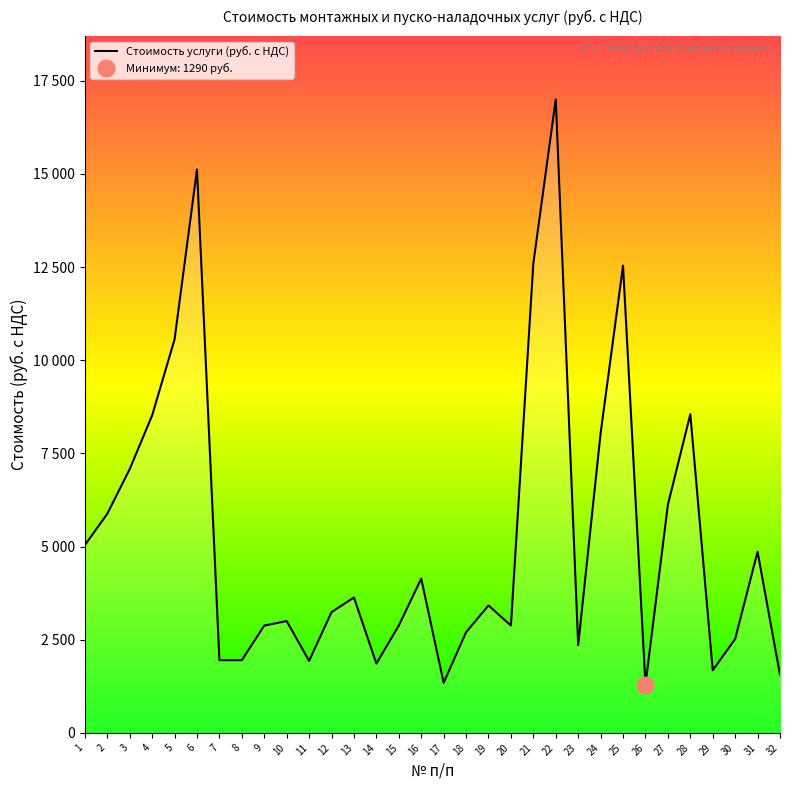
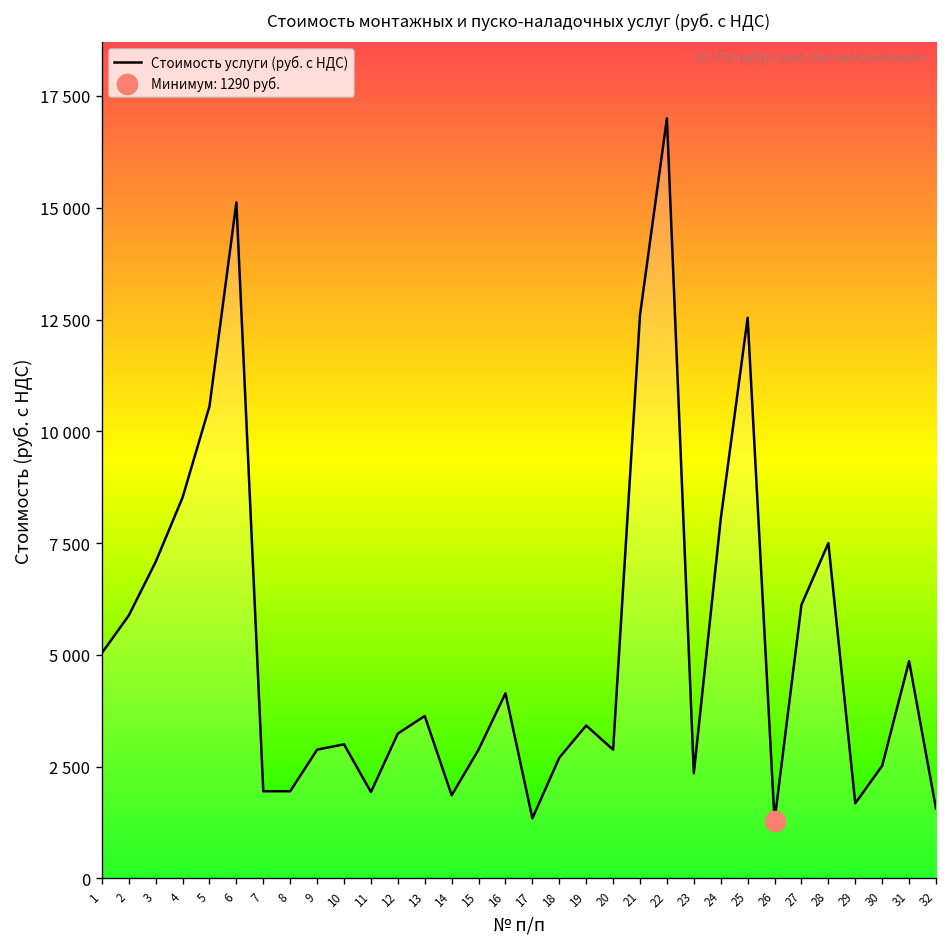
  {
    "Стоимость услуги (руб. с НДС)": {
      "1": 5000,
      "2": 5900,
      "3": 7100,
      "4": 8500,
      "5": 10600,
      "6": 15100,
      "7": 2000,
      "8": 2000,
      "9": 2900,
      "10": 3000,
      "11": 1900,
      "12": 3200,
      "13": 3600,
      "14": 1900,
      "15": 2900,
      "16": 4100,
      "17": 1300,
      "18": 2700,
      "19": 3400,
      "20": 2900,
      "21": 12600,
      "22": 17000,
      "23": 2400,
      "24": 8000,
      "25": 12500,
      "27": 6100,
-     "28": 8600,
+     "28": 7500,
      "29": 1700,
      "30": 2500,
      "31": 4900,
      "32": 1600
    }
  }
